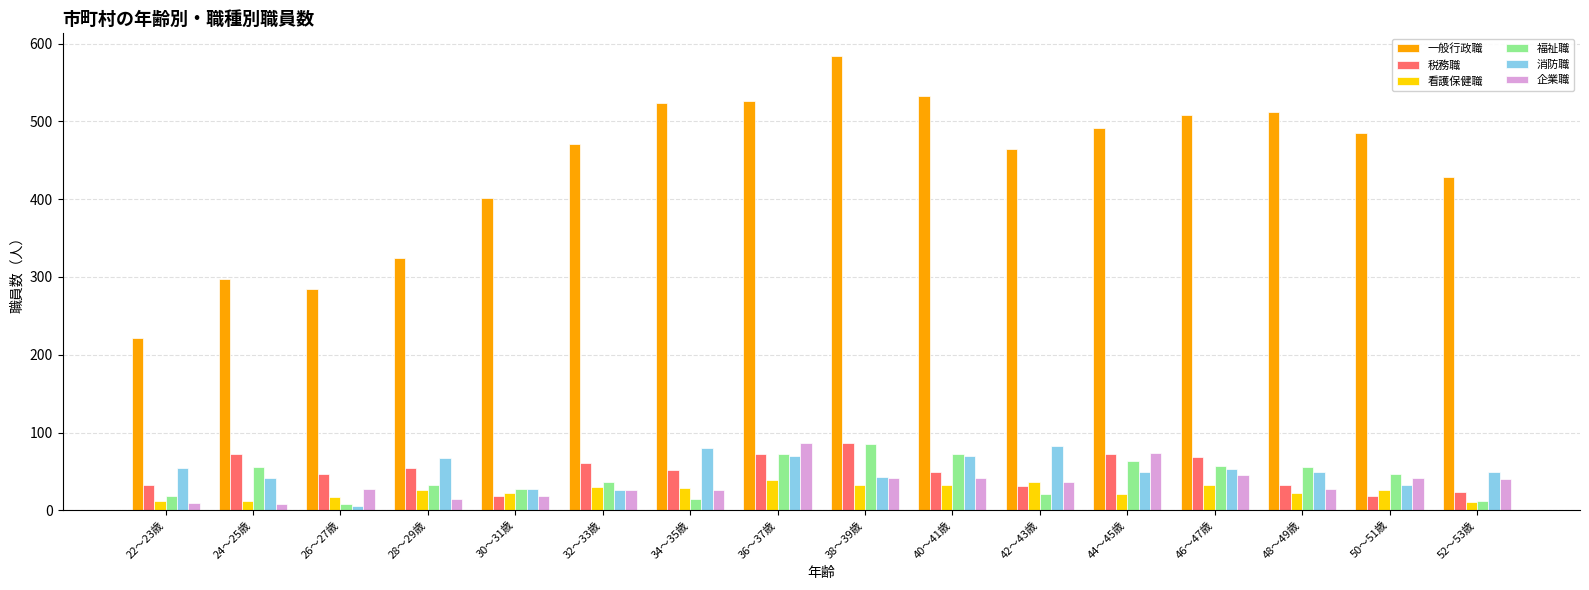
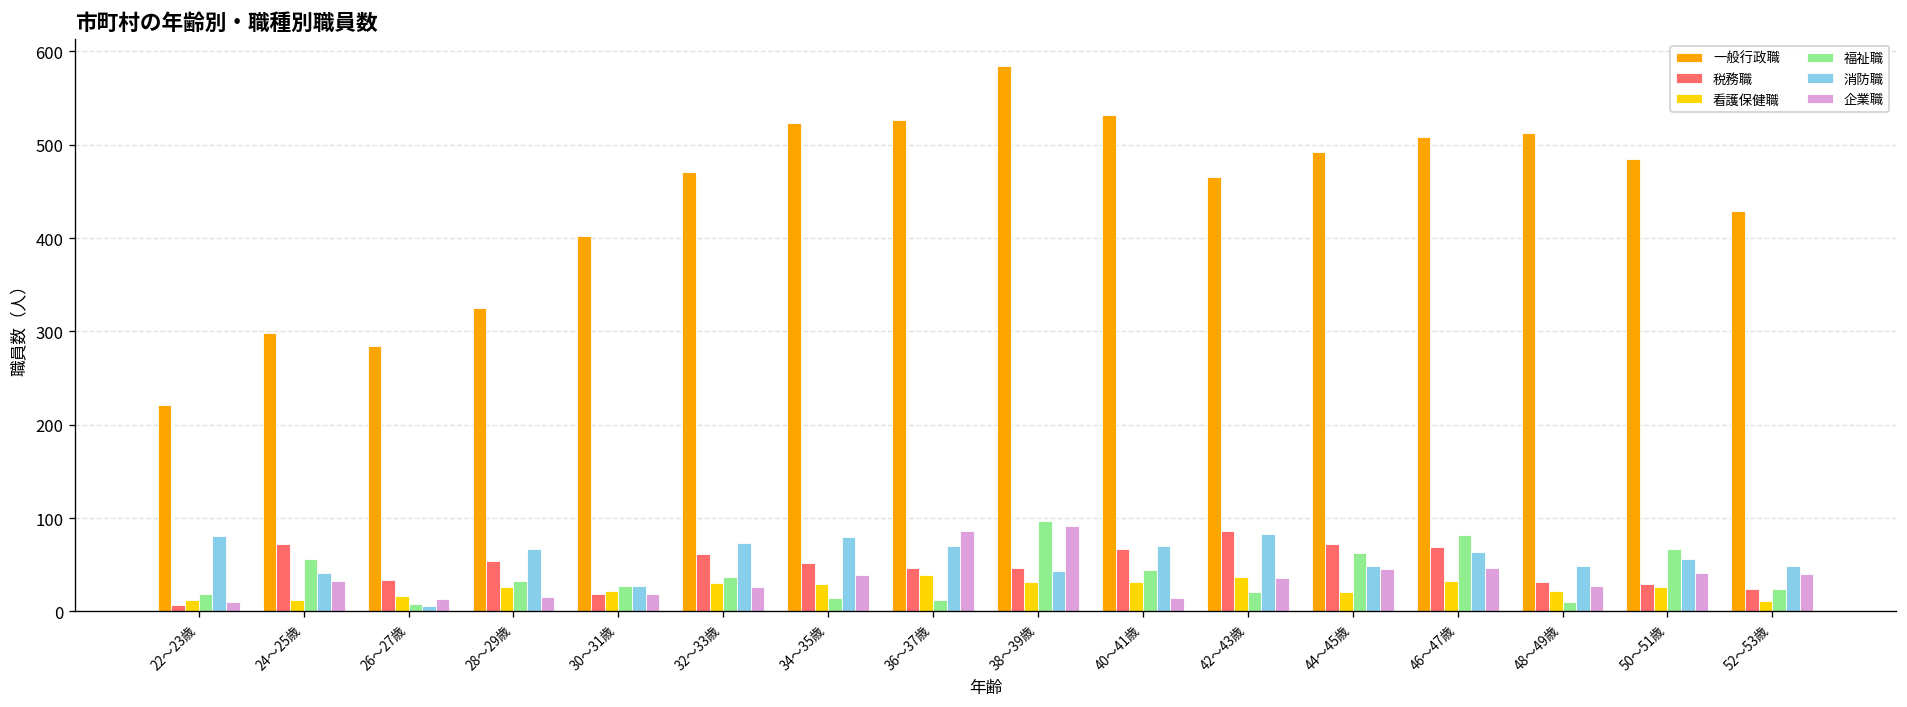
  {
    "税務職": {
-     "22～23歳": 30,
+     "22～23歳": 10,
      "24～25歳": 70,
-     "26～27歳": 50,
+     "26～27歳": 30,
      "28～29歳": 50,
      "30～31歳": 20,
      "32～33歳": 60,
      "34～35歳": 50,
-     "36～37歳": 70,
-     "38～39歳": 90,
-     "40～41歳": 50,
-     "42～43歳": 30,
+     "36～37歳": 50,
+     "38～39歳": 50,
+     "40～41歳": 70,
+     "42～43歳": 90,
      "44～45歳": 70,
      "46～47歳": 70,
      "48～49歳": 30,
-     "50～51歳": 20,
+     "50～51歳": 30,
      "52～53歳": 20
    },
    "福祉職": {
      "22～23歳": 20,
      "24～25歳": 60,
      "26～27歳": 10,
      "28～29歳": 30,
      "30～31歳": 30,
      "32～33歳": 40,
      "34～35歳": 10,
-     "36～37歳": 70,
-     "38～39歳": 90,
-     "40～41歳": 70,
+     "36～37歳": 10,
+     "38～39歳": 100,
+     "40～41歳": 40,
      "42～43歳": 20,
      "44～45歳": 60,
-     "46～47歳": 60,
-     "48～49歳": 60,
-     "50～51歳": 50,
-     "52～53歳": 10
+     "46～47歳": 80,
+     "48～49歳": 10,
+     "50～51歳": 70,
+     "52～53歳": 20
    },
    "消防職": {
-     "22～23歳": 60,
+     "22～23歳": 80,
      "24～25歳": 40,
      "26～27歳": 10,
      "28～29歳": 70,
      "30～31歳": 30,
-     "32～33歳": 30,
+     "32～33歳": 70,
      "34～35歳": 80,
      "36～37歳": 70,
      "38～39歳": 40,
      "40～41歳": 70,
      "42～43歳": 80,
      "44～45歳": 50,
-     "46～47歳": 50,
+     "46～47歳": 60,
      "48～49歳": 50,
-     "50～51歳": 30,
+     "50～51歳": 60,
      "52～53歳": 50
    },
    "企業職": {
      "22～23歳": 10,
-     "24～25歳": 10,
-     "26～27歳": 30,
+     "24～25歳": 30,
+     "26～27歳": 10,
      "28～29歳": 20,
      "30～31歳": 20,
      "32～33歳": 30,
-     "34～35歳": 30,
+     "34～35歳": 40,
      "36～37歳": 90,
-     "38～39歳": 40,
-     "40～41歳": 40,
+     "38～39歳": 90,
+     "40～41歳": 10,
      "42～43歳": 40,
-     "44～45歳": 70,
+     "44～45歳": 50,
      "46～47歳": 50,
      "48～49歳": 30,
      "50～51歳": 40,
      "52～53歳": 40
    }
  }
